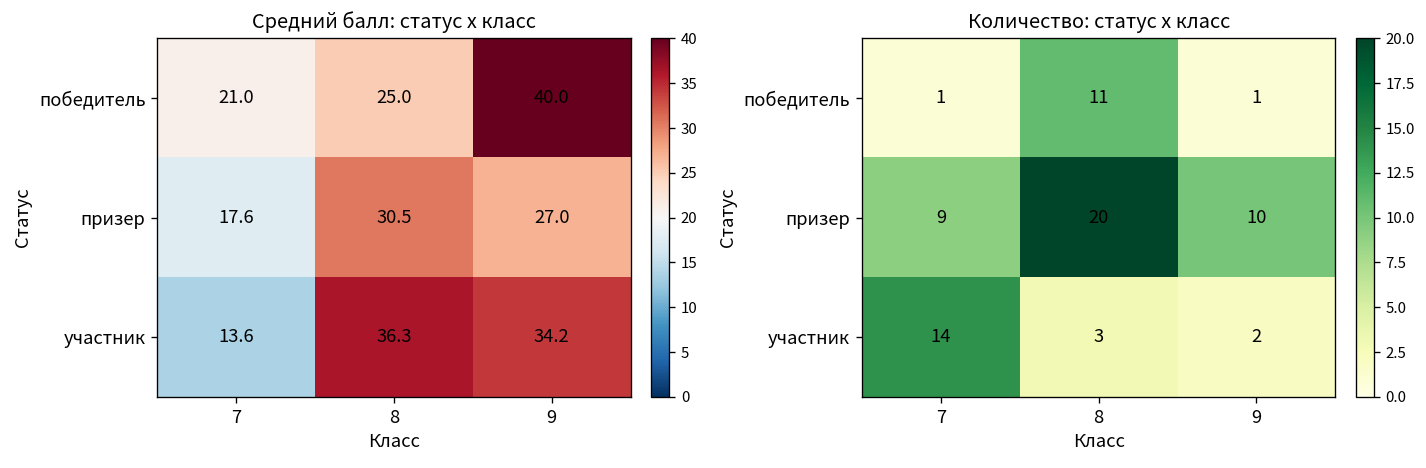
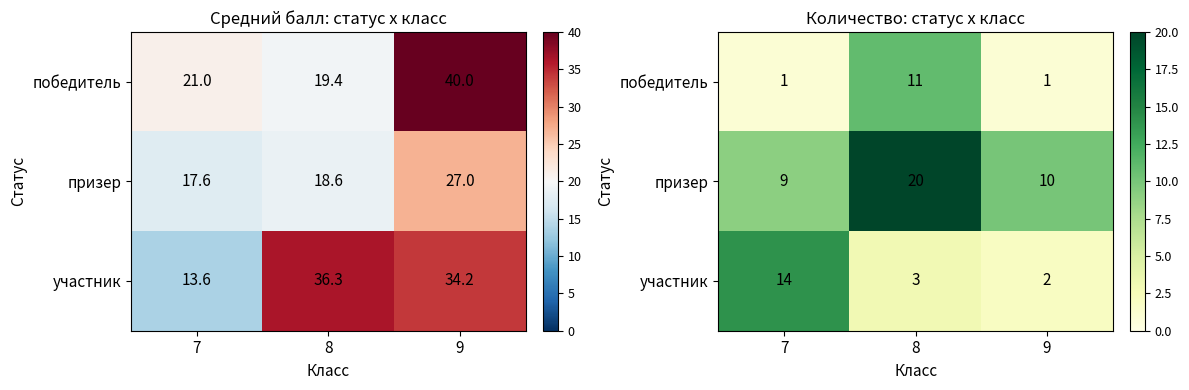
  {
    "Средний балл: статус x класс": {
      "победитель": {
        "7": 21.0,
-       "8": 25.0,
+       "8": 19.4,
        "9": 40.0
      },
      "призер": {
        "7": 17.6,
-       "8": 30.5,
+       "8": 18.6,
        "9": 27.0
      },
      "участник": {
        "7": 13.6,
        "8": 36.3,
        "9": 34.2
      }
    },
    "Количество: статус x класс": {
      "победитель": {
        "7": 1,
        "8": 11,
        "9": 1
      },
      "призер": {
        "7": 9,
        "8": 20,
        "9": 10
      },
      "участник": {
        "7": 14,
        "8": 3,
        "9": 2
      }
    }
  }
